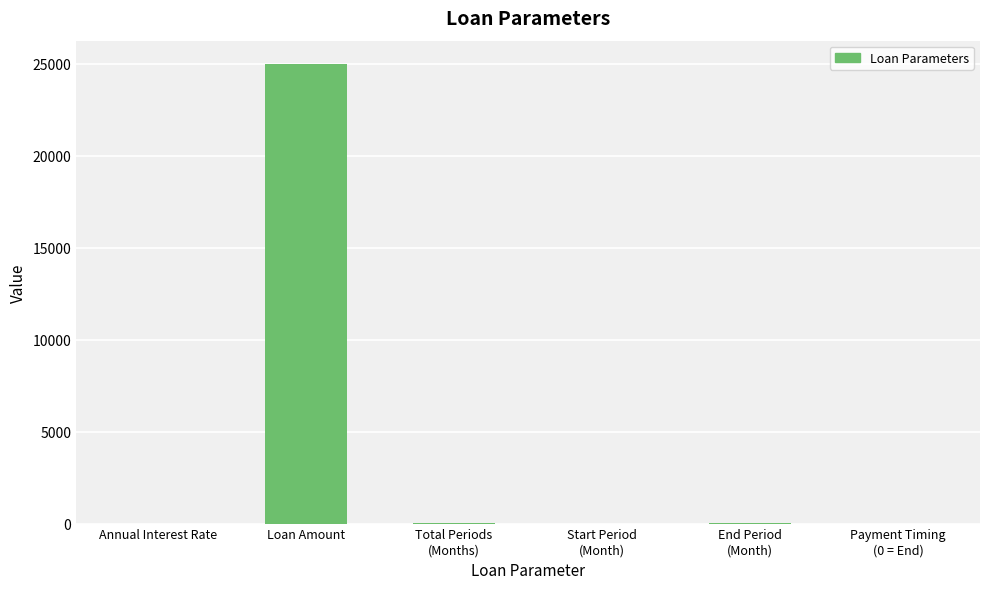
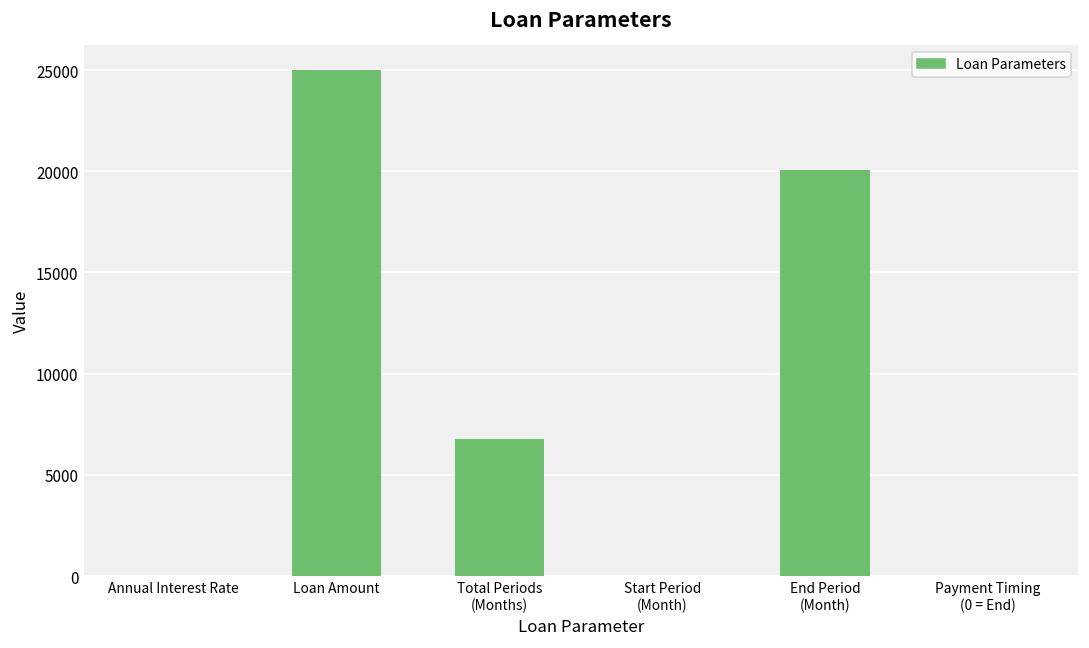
  {
    "Loan Amount": 25000,
-   "Total Periods (Months)": 0,
-   "End Period (Month)": 0,
+   "Total Periods (Months)": 6800,
+   "End Period (Month)": 20100,
    "Payment Timing (0 = End)": 0
  }
